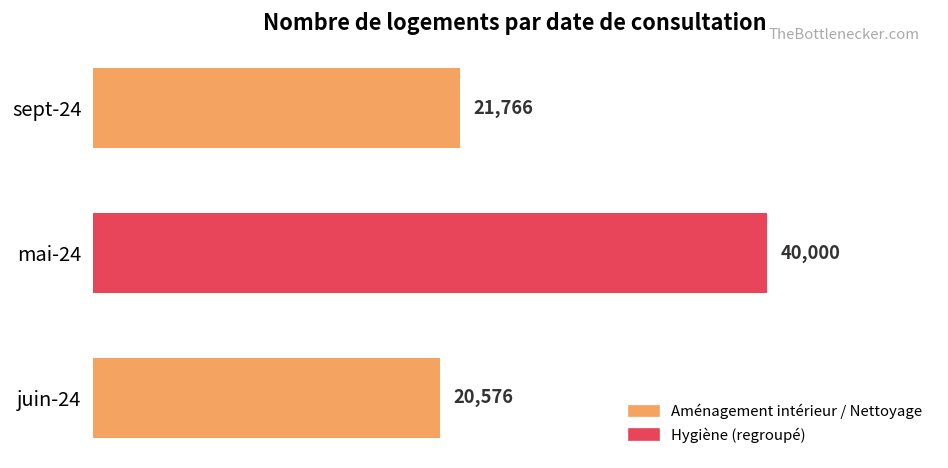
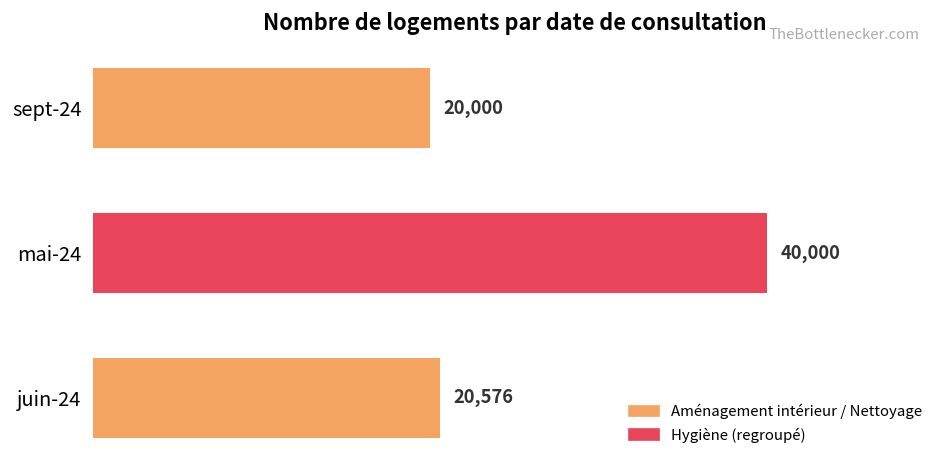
  {
-   "sept-24": "21,766",
+   "sept-24": "20,000",
    "mai-24": "40,000",
    "juin-24": "20,576"
  }
